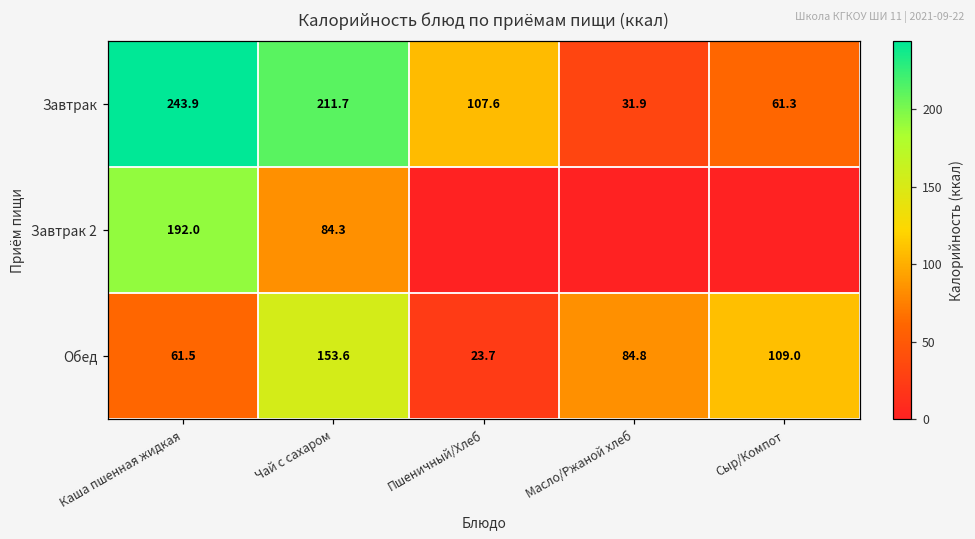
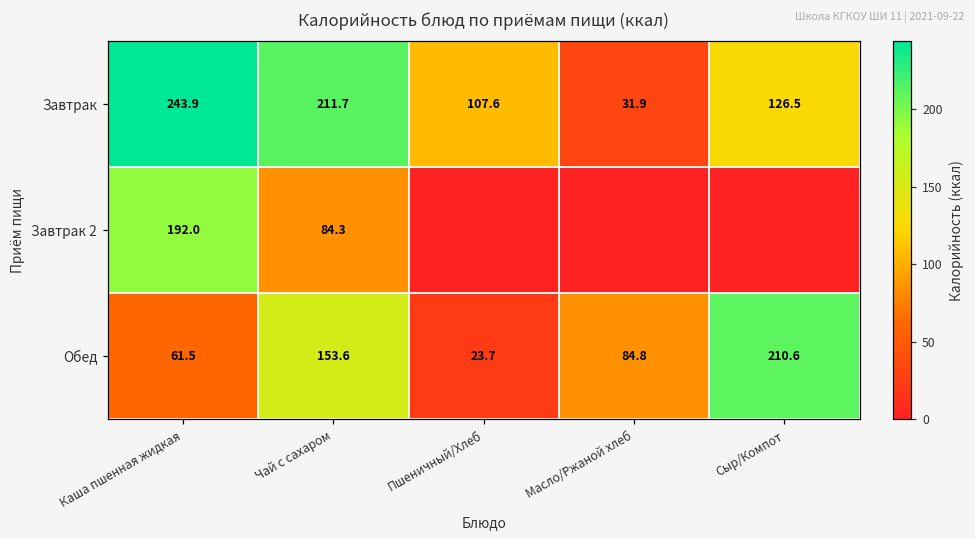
  {
    "Завтрак": {
      "Каша пшенная жидкая": 243.9,
      "Чай с сахаром": 211.7,
      "Пшеничный/Хлеб": 107.6,
      "Масло/Ржаной хлеб": 31.9,
-     "Сыр/Компот": 61.3
+     "Сыр/Компот": 126.5
    },
    "Завтрак 2": {
      "Каша пшенная жидкая": 192.0,
      "Чай с сахаром": 84.3
    },
    "Обед": {
      "Каша пшенная жидкая": 61.5,
      "Чай с сахаром": 153.6,
      "Пшеничный/Хлеб": 23.7,
      "Масло/Ржаной хлеб": 84.8,
-     "Сыр/Компот": 109.0
+     "Сыр/Компот": 210.6
    }
  }
